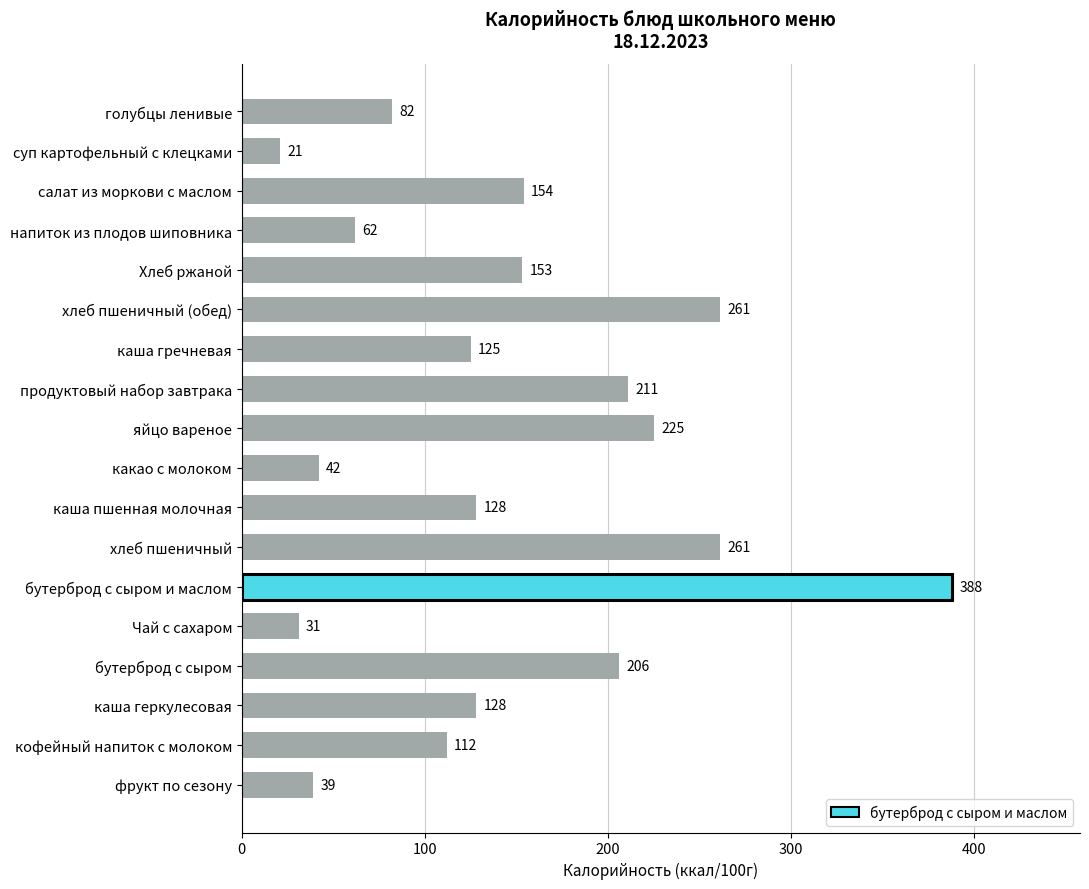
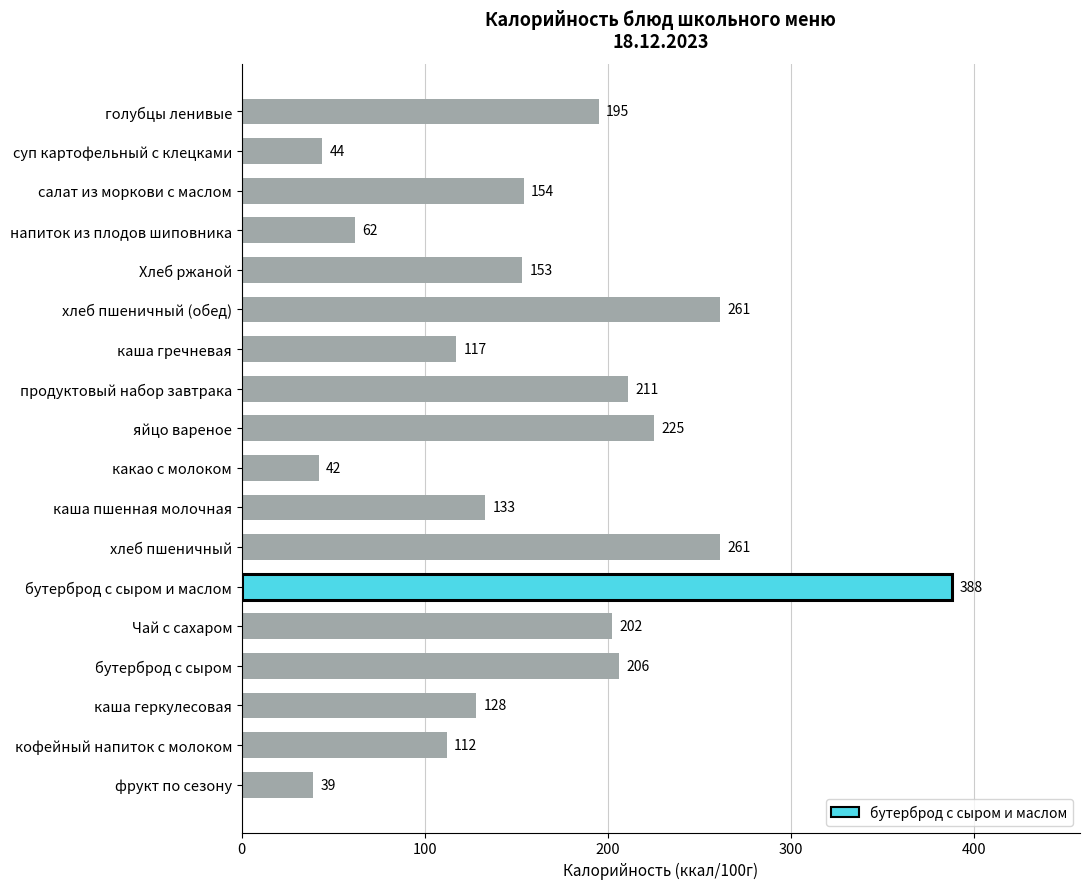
  {
-   "голубцы ленивые": 82,
-   "суп картофельный с клецками": 21,
+   "голубцы ленивые": 195,
+   "суп картофельный с клецками": 44,
    "салат из моркови с маслом": 154,
    "напиток из плодов шиповника": 62,
    "Хлеб ржаной": 153,
    "хлеб пшеничный (обед)": 261,
-   "каша гречневая": 125,
+   "каша гречневая": 117,
    "продуктовый набор завтрака": 211,
    "яйцо вареное": 225,
    "какао с молоком": 42,
-   "каша пшенная молочная": 128,
+   "каша пшенная молочная": 133,
    "хлеб пшеничный": 261,
    "бутерброд с сыром и маслом": 388,
-   "Чай с сахаром": 31,
+   "Чай с сахаром": 202,
    "бутерброд с сыром": 206,
    "каша геркулесовая": 128,
    "кофейный напиток с молоком": 112,
    "фрукт по сезону": 39
  }
